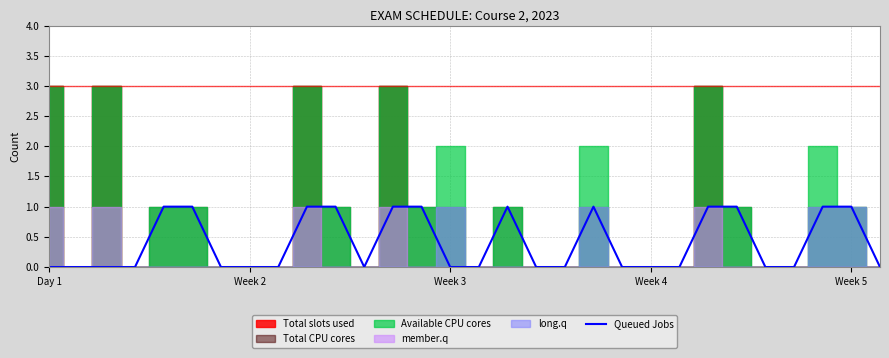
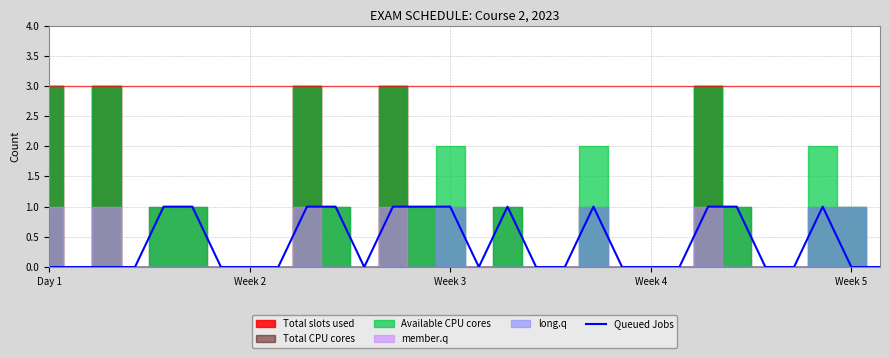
  {
    "Queued Jobs": {
      "Week 2": 0,
-     "Week 3": 0,
+     "Week 3": 1,
      "Week 4": 0,
-     "Week 5": 1
+     "Week 5": 0
    }
  }
